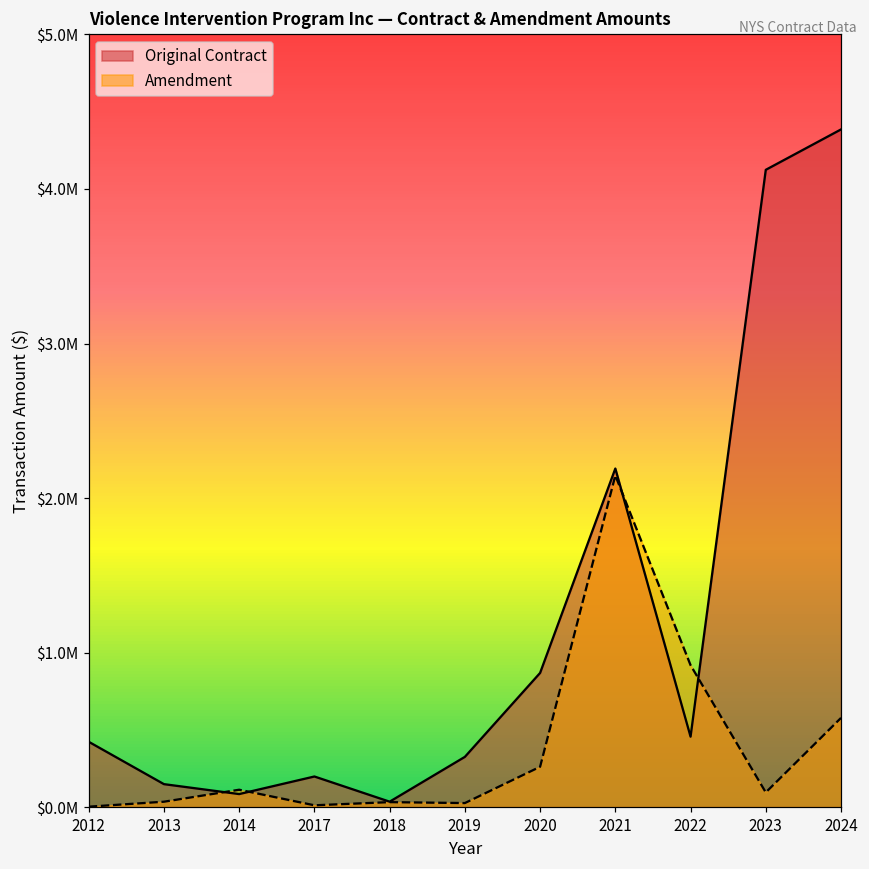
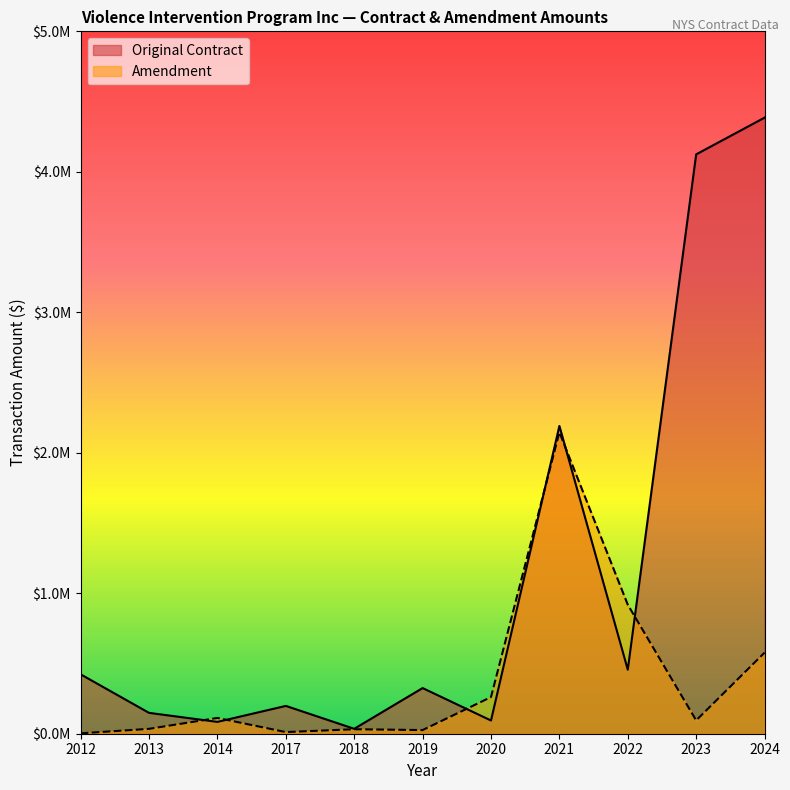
  {
    "Original Contract": {
      "2012": "$420000",
      "2013": "$150000",
      "2014": "$80000",
      "2017": "$200000",
      "2019": "$330000",
-     "2020": "$870000",
+     "2020": "$90000",
      "2021": "$2190000",
      "2022": "$460000",
      "2023": "$4120000",
      "2024": "$4390000"
    },
    "Amendment": {
      "2012": "$0",
      "2013": "$30000",
      "2014": "$110000",
      "2017": "$10000",
      "2019": "$30000",
      "2020": "$260000",
      "2021": "$2150000",
      "2022": "$920000",
      "2023": "$100000",
      "2024": "$580000"
    }
  }
